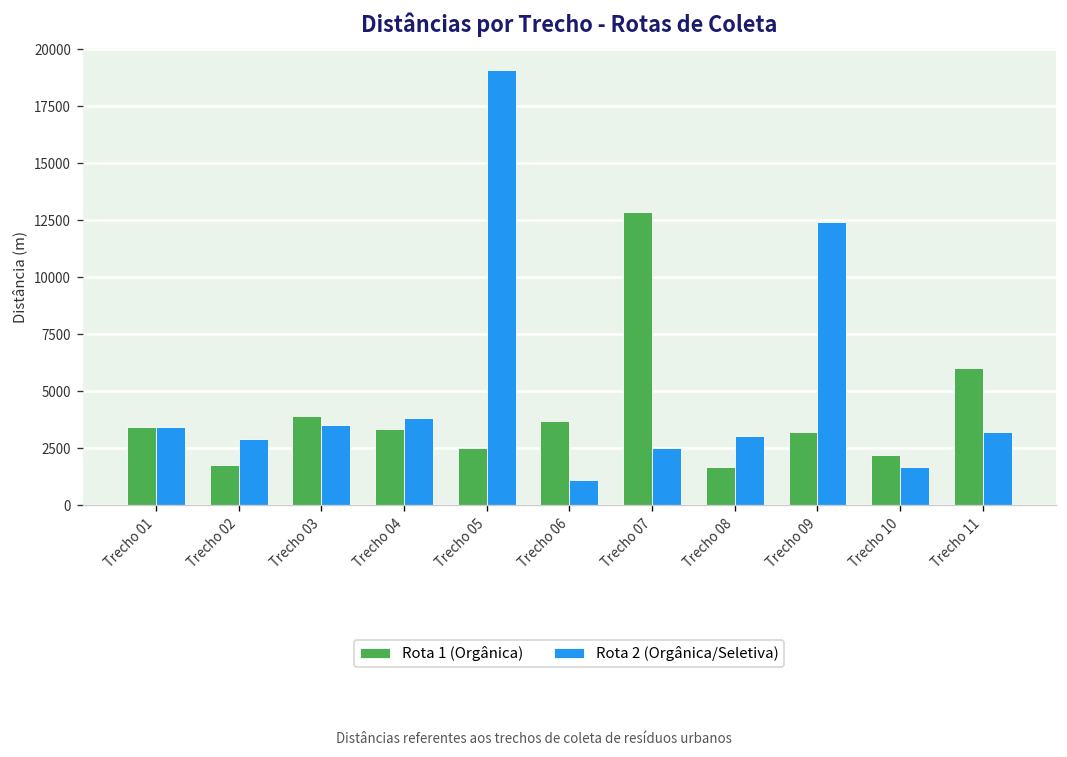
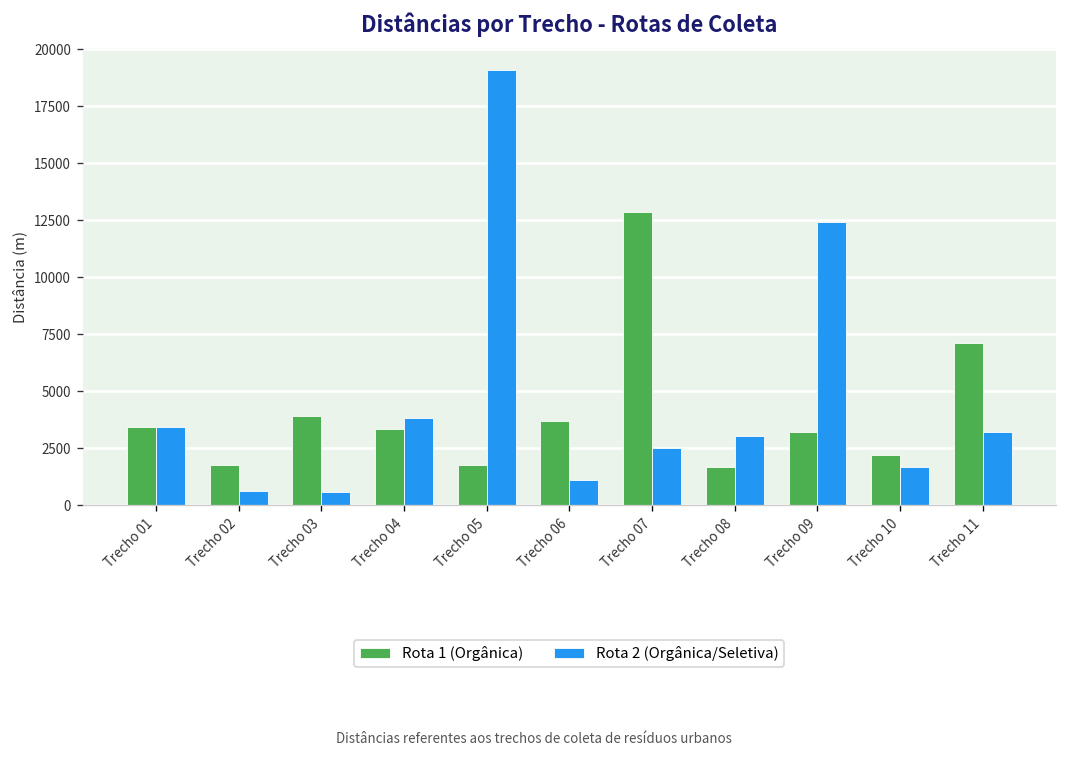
  {
    "Rota 1 (Orgânica)": {
      "Trecho 01": 3400,
      "Trecho 02": 1700,
      "Trecho 03": 3900,
      "Trecho 04": 3300,
-     "Trecho 05": 2500,
+     "Trecho 05": 1800,
      "Trecho 06": 3700,
      "Trecho 07": 12900,
      "Trecho 08": 1700,
      "Trecho 09": 3200,
      "Trecho 10": 2200,
-     "Trecho 11": 6000
+     "Trecho 11": 7100
    },
    "Rota 2 (Orgânica/Seletiva)": {
      "Trecho 01": 3400,
-     "Trecho 02": 2900,
-     "Trecho 03": 3500,
+     "Trecho 02": 600,
+     "Trecho 03": 600,
      "Trecho 04": 3800,
      "Trecho 05": 19100,
      "Trecho 06": 1100,
      "Trecho 07": 2500,
      "Trecho 08": 3000,
      "Trecho 09": 12400,
      "Trecho 10": 1700,
      "Trecho 11": 3200
    }
  }
